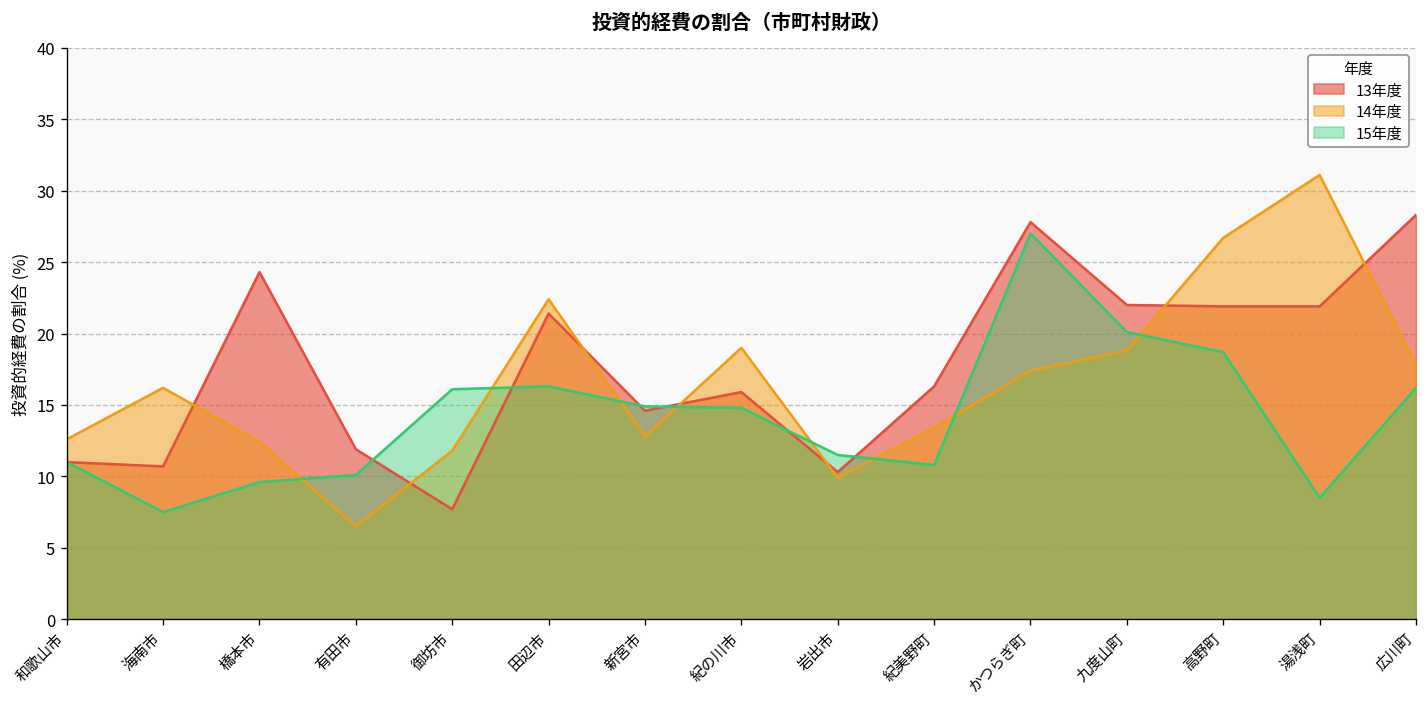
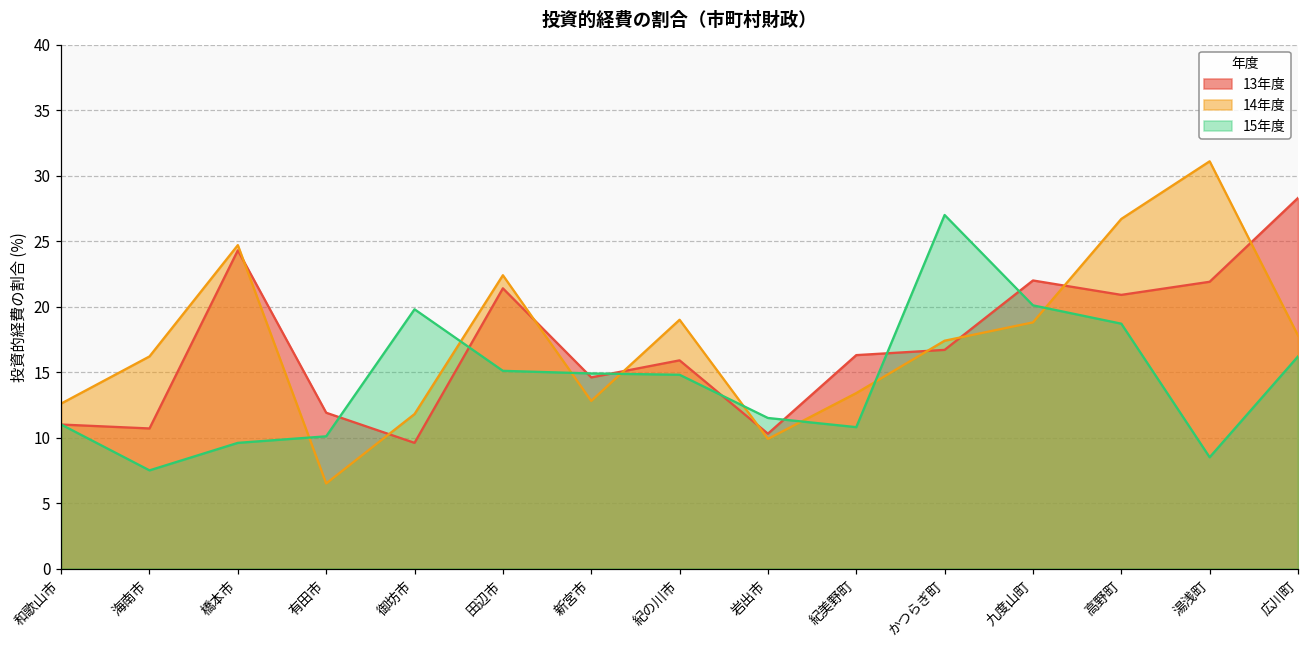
  {
    "13年度": {
      "海南市": 10.7,
      "橋本市": 24.3,
      "有田市": 11.9,
-     "御坊市": 7.7,
+     "御坊市": 9.6,
      "田辺市": 21.4,
      "新宮市": 14.6,
      "紀の川市": 15.9,
      "岩出市": 10.3,
      "紀美野町": 16.3,
-     "かつらぎ町": 27.8,
+     "かつらぎ町": 16.7,
      "九度山町": 22.0,
-     "高野町": 21.9,
+     "高野町": 20.9,
      "湯浅町": 21.9,
      "広川町": 28.3
    },
    "14年度": {
      "和歌山市": 12.6,
      "海南市": 16.2,
-     "橋本市": 12.4,
+     "橋本市": 24.7,
      "有田市": 6.5,
      "御坊市": 11.8,
      "田辺市": 22.4,
      "新宮市": 12.8,
      "紀の川市": 19.0,
      "岩出市": 9.9,
      "紀美野町": 13.4,
      "かつらぎ町": 17.4,
      "九度山町": 18.8,
      "高野町": 26.7,
      "湯浅町": 31.1,
      "広川町": 17.8
    },
    "15年度": {
      "海南市": 7.5,
      "橋本市": 9.6,
      "有田市": 10.1,
-     "御坊市": 16.1,
-     "田辺市": 16.3,
+     "御坊市": 19.8,
+     "田辺市": 15.1,
      "新宮市": 14.9,
      "紀の川市": 14.8,
      "岩出市": 11.5,
      "紀美野町": 10.8,
      "かつらぎ町": 27.0,
      "九度山町": 20.1,
      "高野町": 18.7,
      "湯浅町": 8.5,
      "広川町": 16.2
    }
  }
